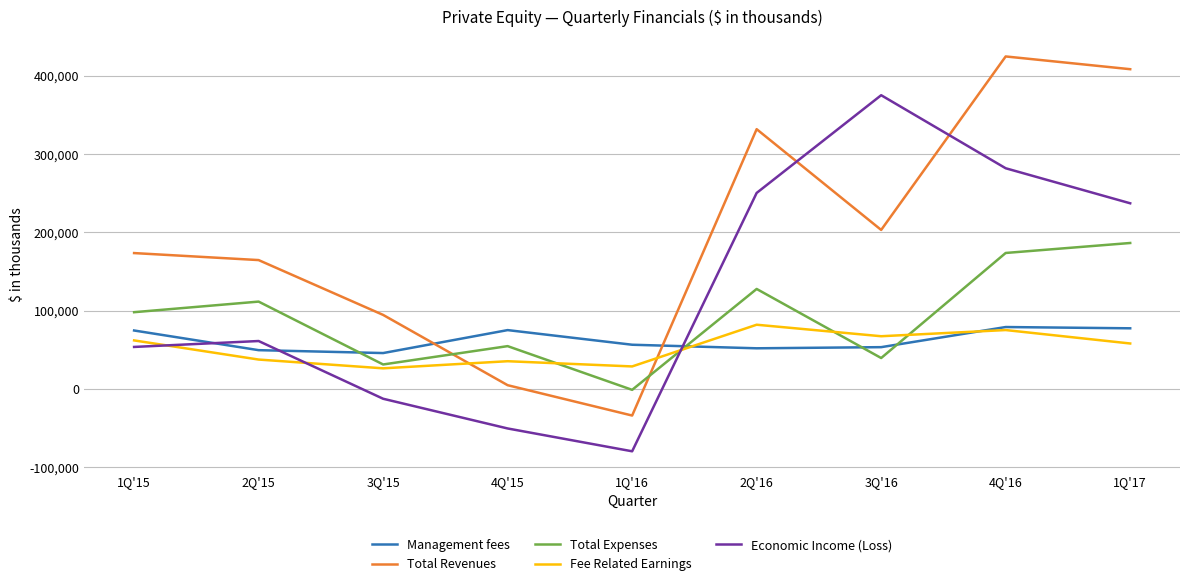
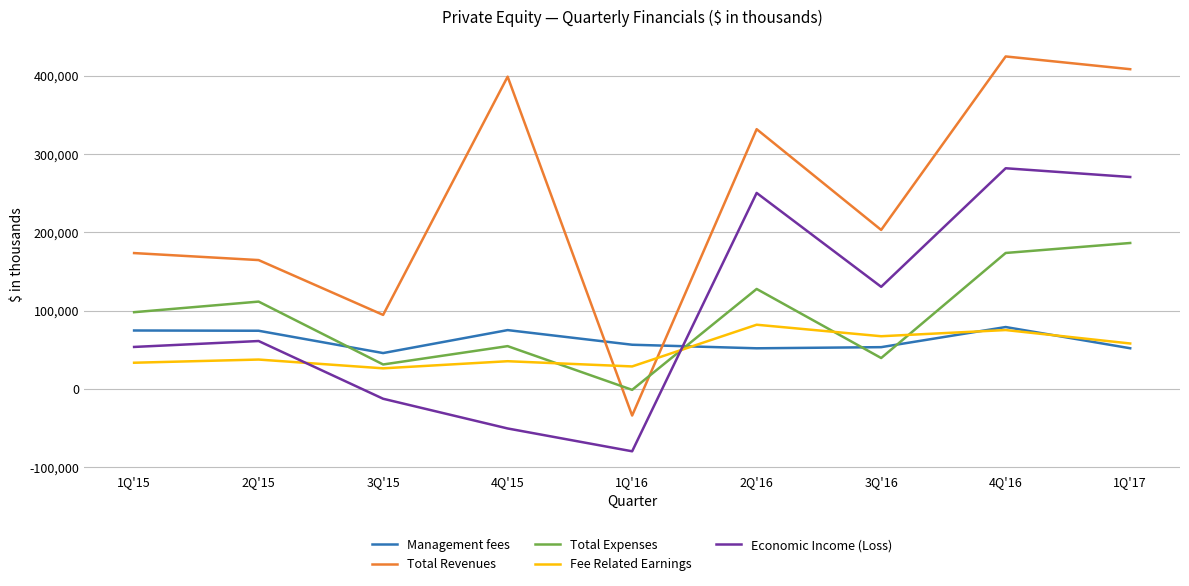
  {
    "Management fees": {
      "1Q'15": "70,000",
-     "2Q'15": "50,000",
+     "2Q'15": "70,000",
      "3Q'15": "50,000",
      "4Q'15": "80,000",
      "1Q'16": "60,000",
      "2Q'16": "50,000",
      "3Q'16": "50,000",
      "4Q'16": "80,000",
-     "1Q'17": "80,000"
+     "1Q'17": "50,000"
    },
    "Total Revenues": {
      "1Q'15": "170,000",
      "2Q'15": "160,000",
      "3Q'15": "90,000",
-     "4Q'15": "0",
+     "4Q'15": "400,000",
      "1Q'16": "-30,000",
      "2Q'16": "330,000",
      "3Q'16": "200,000",
      "4Q'16": "420,000",
      "1Q'17": "410,000"
    },
    "Total Expenses": {
      "1Q'15": "100,000",
      "2Q'15": "110,000",
      "3Q'15": "30,000",
      "4Q'15": "50,000",
      "1Q'16": "0",
      "2Q'16": "130,000",
      "3Q'16": "40,000",
      "4Q'16": "170,000",
      "1Q'17": "190,000"
    },
    "Fee Related Earnings": {
-     "1Q'15": "60,000",
+     "1Q'15": "30,000",
      "2Q'15": "40,000",
      "3Q'15": "30,000",
      "4Q'15": "40,000",
      "1Q'16": "30,000",
      "2Q'16": "80,000",
      "3Q'16": "70,000",
      "4Q'16": "80,000",
      "1Q'17": "60,000"
    },
    "Economic Income (Loss)": {
      "1Q'15": "50,000",
      "2Q'15": "60,000",
      "3Q'15": "-10,000",
      "4Q'15": "-50,000",
      "1Q'16": "-80,000",
      "2Q'16": "250,000",
-     "3Q'16": "380,000",
+     "3Q'16": "130,000",
      "4Q'16": "280,000",
-     "1Q'17": "240,000"
+     "1Q'17": "270,000"
    }
  }
